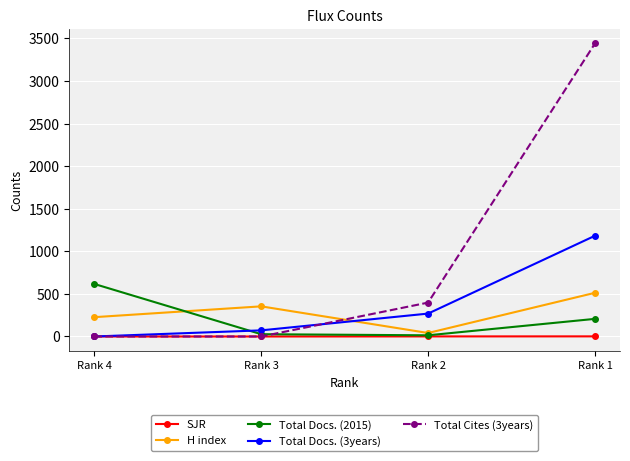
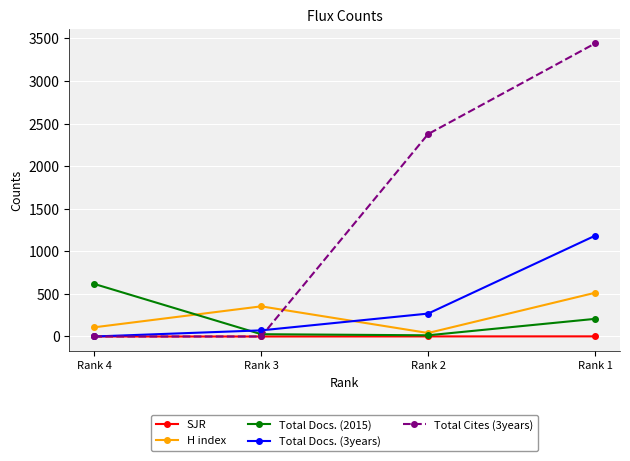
  {
    "SJR": {
      "Rank 1": 0
    },
    "H index": {
-     "Rank 4": 200,
+     "Rank 4": 100,
      "Rank 3": 400,
      "Rank 1": 500
    },
    "Total Docs. (2015)": {
      "Rank 4": 600,
      "Rank 1": 200
    },
    "Total Docs. (3years)": {
      "Rank 3": 100,
      "Rank 2": 300,
      "Rank 1": 1200
    },
    "Total Cites (3years)": {
-     "Rank 2": 400,
+     "Rank 2": 2400,
      "Rank 1": 3400
    }
  }
